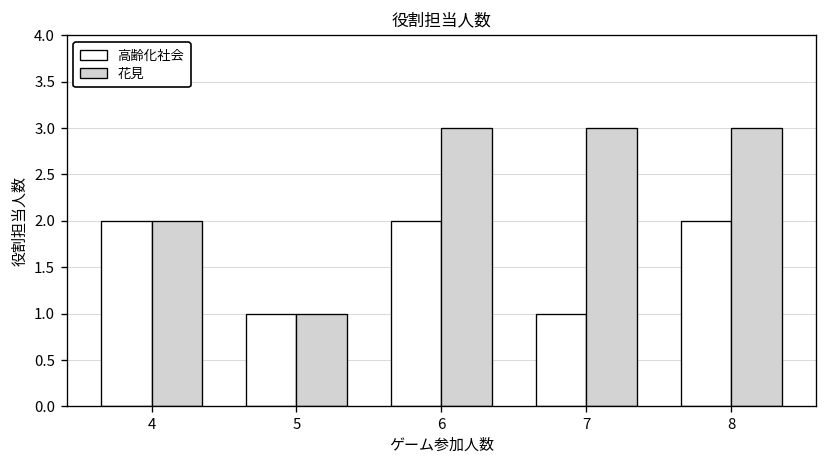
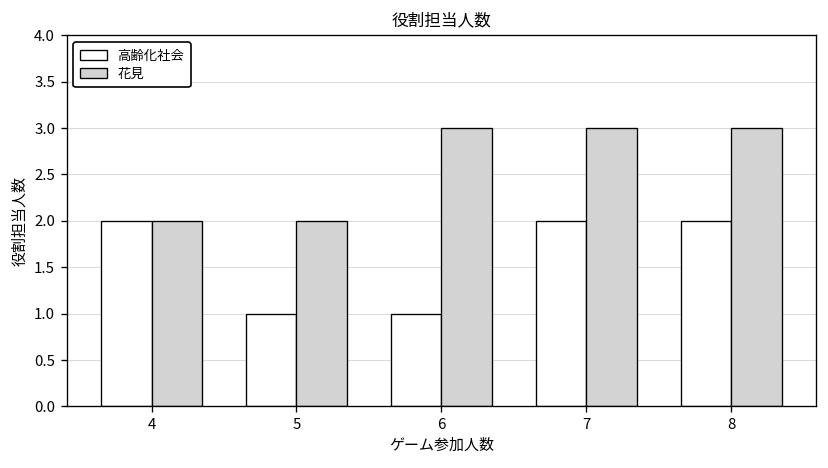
  {
    "高齢化社会": {
      "4": 2,
      "5": 1,
-     "6": 2,
-     "7": 1,
+     "6": 1,
+     "7": 2,
      "8": 2
    },
    "花見": {
      "4": 2,
-     "5": 1,
+     "5": 2,
      "6": 3,
      "7": 3,
      "8": 3
    }
  }
